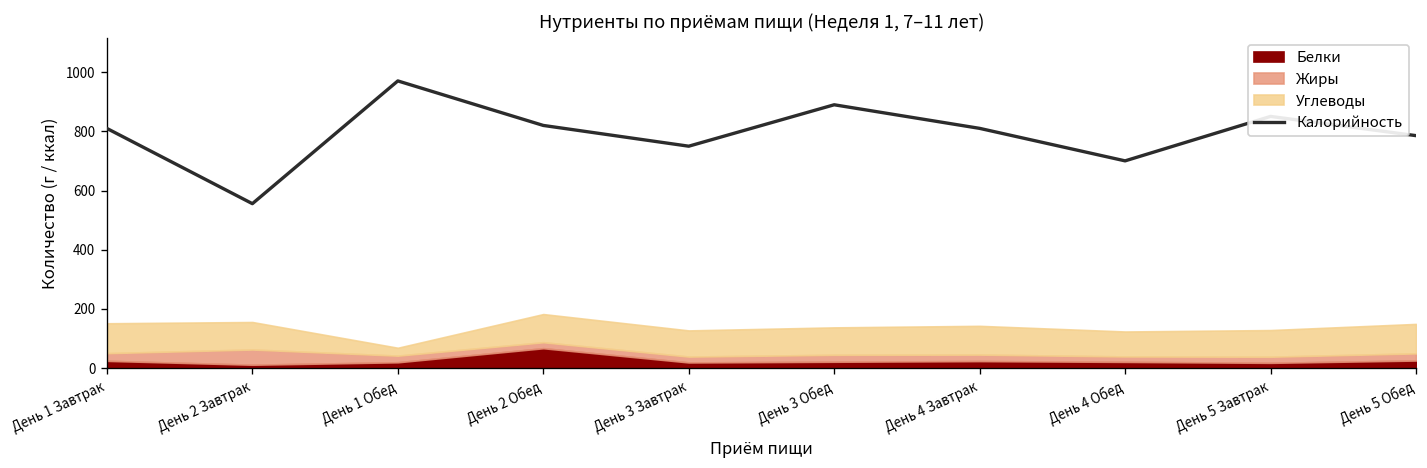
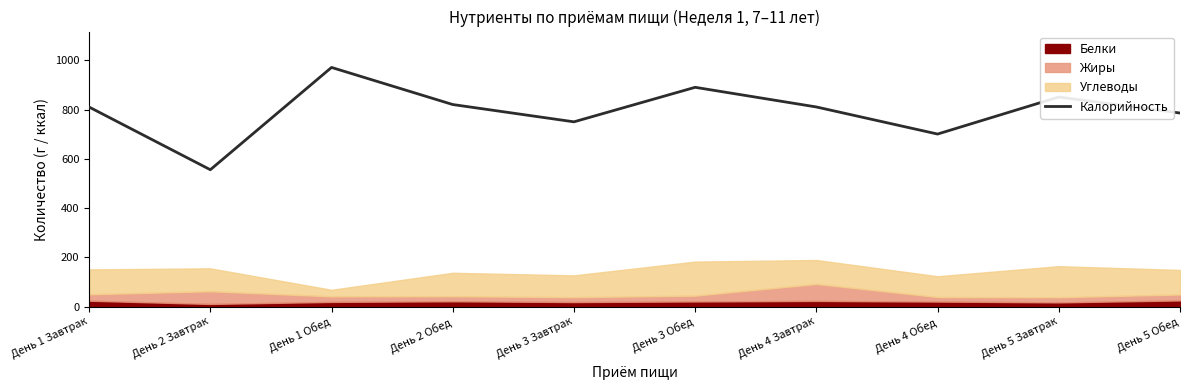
  {
    "Калорийность": {
      "День 1 Завтрак": 810,
      "День 2 Завтрак": 560,
      "День 1 Обед": 970,
      "День 2 Обед": 820,
      "День 3 Завтрак": 750,
      "День 3 Обед": 890,
      "День 4 Завтрак": 810,
      "День 4 Обед": 700,
      "День 5 Обед": 790
    },
    "Белки": {
      "День 1 Завтрак": 20,
      "День 2 Завтрак": 10,
      "День 1 Обед": 20,
-     "День 2 Обед": 70,
+     "День 2 Обед": 20,
      "День 3 Завтрак": 20,
      "День 3 Обед": 20,
      "День 4 Завтрак": 20,
      "День 4 Обед": 20,
      "День 5 Завтрак": 20,
      "День 5 Обед": 30
    },
    "Жиры": {
      "День 1 Завтрак": 30,
      "День 2 Завтрак": 50,
      "День 1 Обед": 20,
      "День 2 Обед": 20,
      "День 3 Завтрак": 20,
      "День 3 Обед": 20,
-     "День 4 Завтрак": 20,
+     "День 4 Завтрак": 70,
      "День 4 Обед": 20,
      "День 5 Завтрак": 20,
      "День 5 Обед": 20
    },
    "Углеводы": {
      "День 1 Завтрак": 100,
      "День 2 Завтрак": 90,
      "День 1 Обед": 30,
      "День 2 Обед": 100,
      "День 3 Завтрак": 90,
-     "День 3 Обед": 90,
+     "День 3 Обед": 140,
      "День 4 Завтрак": 100,
      "День 4 Обед": 80,
-     "День 5 Завтрак": 90,
+     "День 5 Завтрак": 130,
      "День 5 Обед": 100
    }
  }
